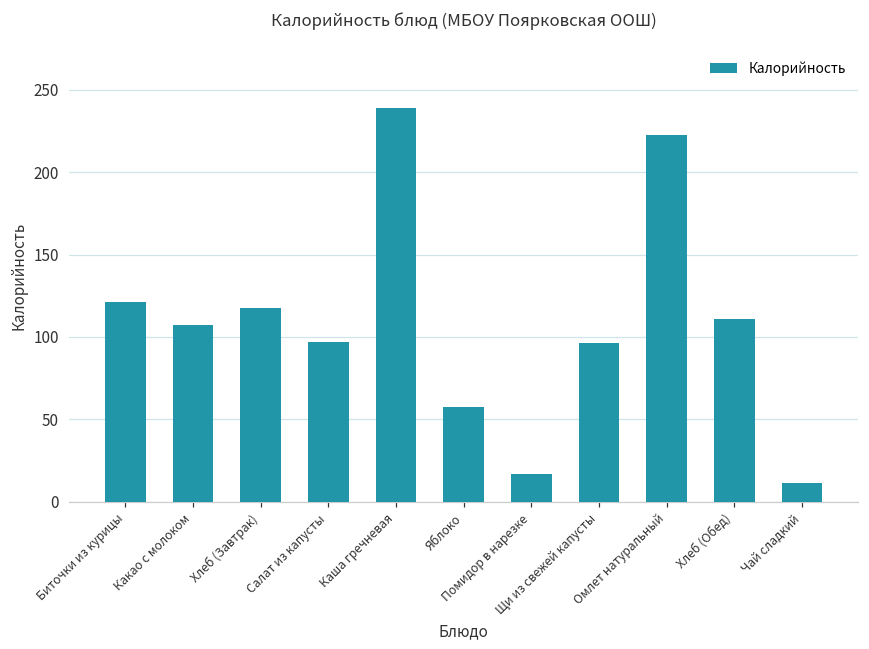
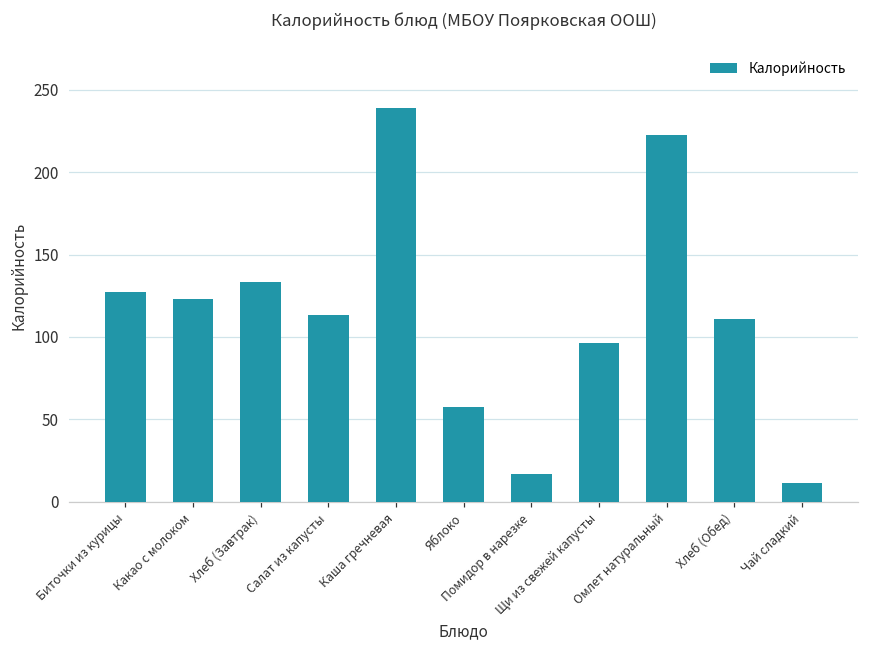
  {
-   "Биточки из курицы": 121,
-   "Какао с молоком": 107,
-   "Хлеб (Завтрак)": 117,
-   "Салат из капусты": 97,
+   "Биточки из курицы": 127,
+   "Какао с молоком": 123,
+   "Хлеб (Завтрак)": 133,
+   "Салат из капусты": 113,
    "Каша гречневая": 239,
    "Яблоко": 58,
    "Помидор в нарезке": 17,
    "Щи из свежей капусты": 96,
    "Омлет натуральный": 223,
    "Хлеб (Обед)": 111,
    "Чай сладкий": 12
  }
